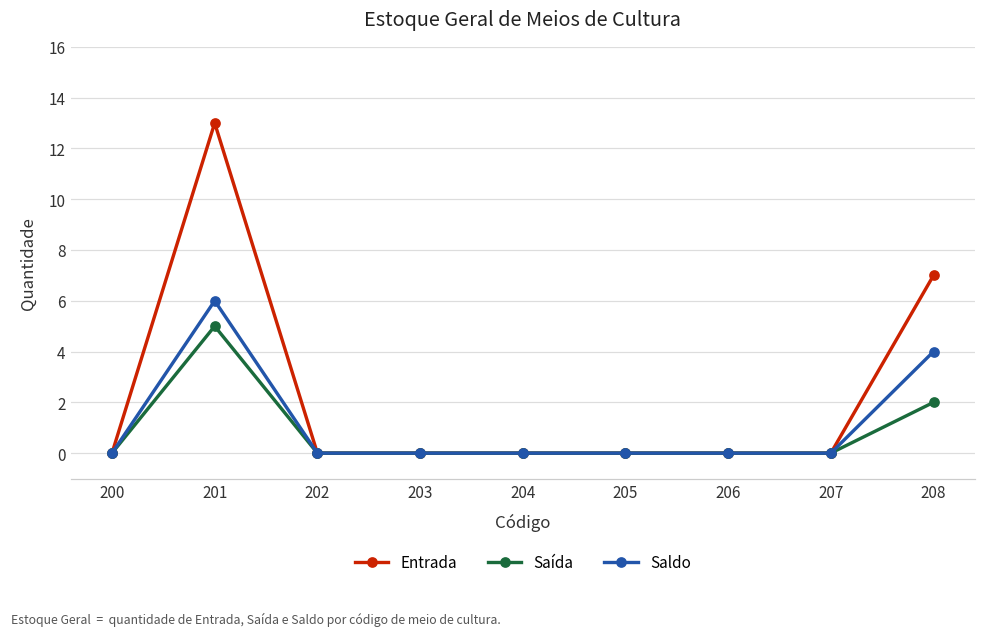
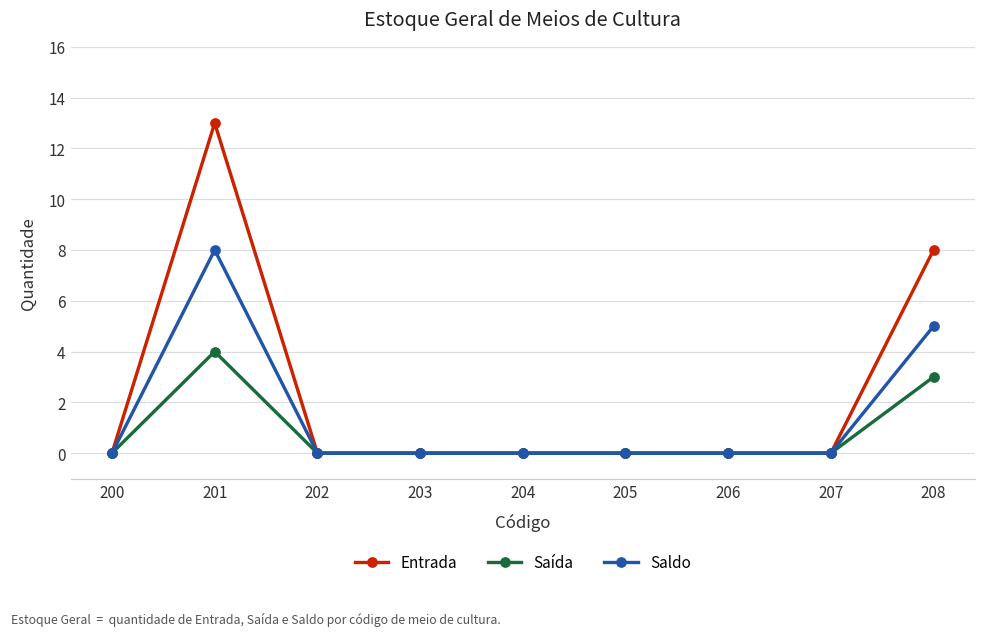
  {
    "Entrada": {
      "201": 13,
-     "208": 7
+     "208": 8
    },
    "Saída": {
-     "201": 5,
-     "208": 2
+     "201": 4,
+     "208": 3
    },
    "Saldo": {
-     "201": 6,
-     "208": 4
+     "201": 8,
+     "208": 5
    }
  }
